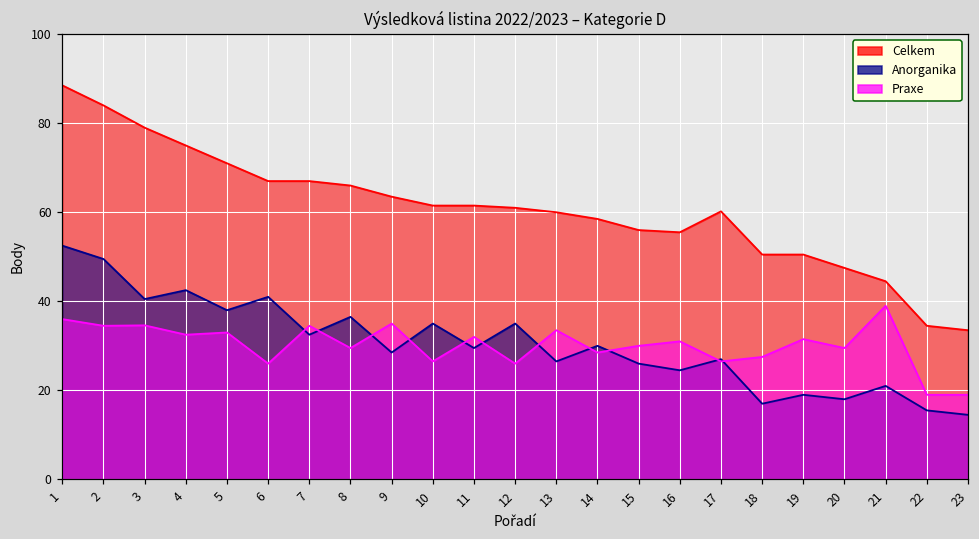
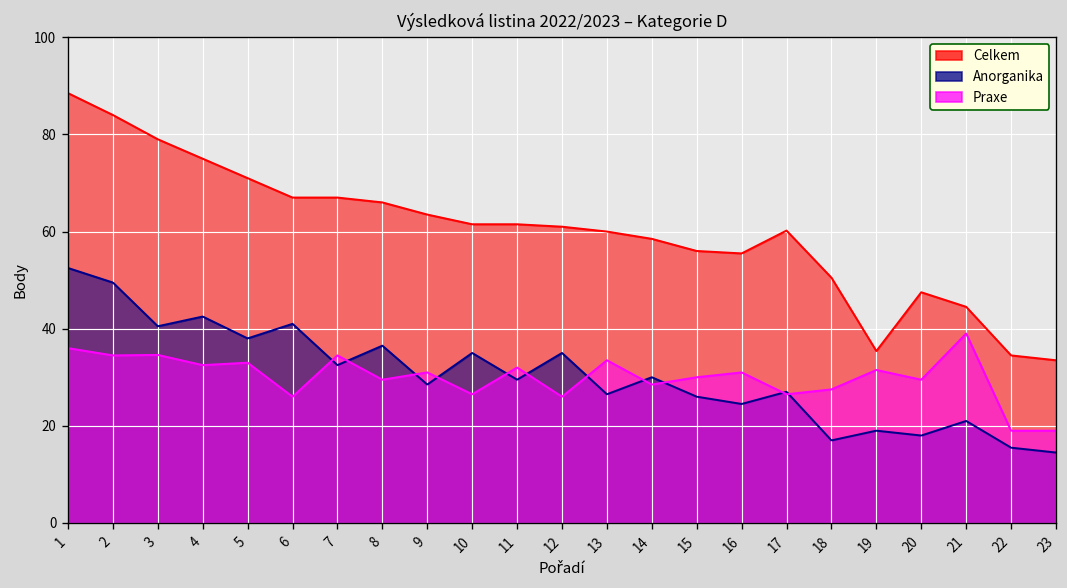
  {
    "Celkem": {
      "1": 89,
      "2": 84,
      "3": 79,
      "4": 75,
      "5": 71,
      "6": 67,
      "7": 67,
      "8": 66,
      "9": 64,
      "10": 62,
      "11": 62,
      "12": 61,
      "13": 60,
      "14": 59,
      "15": 56,
      "16": 56,
      "17": 60,
      "18": 51,
-     "19": 51,
+     "19": 35,
      "20": 48,
      "21": 45,
      "22": 35,
      "23": 34
    },
    "Anorganika": {
      "1": 53,
      "2": 50,
      "3": 41,
      "4": 43,
      "5": 38,
      "6": 41,
      "7": 33,
      "8": 37,
      "9": 29,
      "10": 35,
      "11": 30,
      "12": 35,
      "13": 27,
      "14": 30,
      "15": 26,
      "16": 25,
      "18": 17,
      "19": 19,
      "20": 18,
      "21": 21,
      "22": 16,
      "23": 15
    },
    "Praxe": {
      "1": 36,
      "2": 35,
      "3": 35,
      "4": 33,
      "5": 33,
      "6": 26,
      "7": 35,
      "8": 30,
-     "9": 35,
+     "9": 31,
      "10": 27,
      "11": 32,
      "12": 26,
      "13": 34,
      "14": 29,
      "15": 30,
      "16": 31,
      "18": 28,
      "19": 32,
      "20": 30,
      "21": 39,
      "22": 19,
      "23": 19
    }
  }
